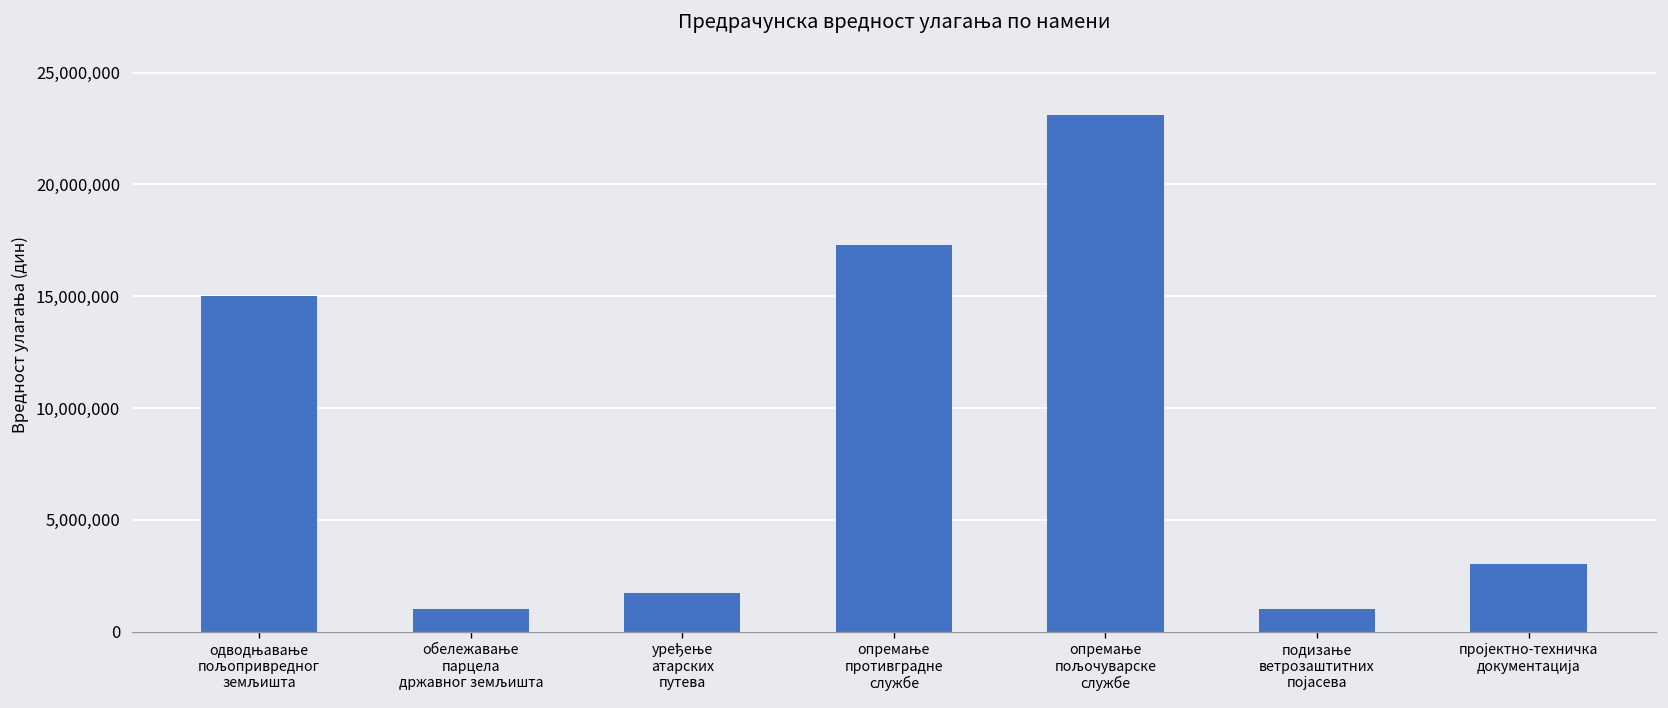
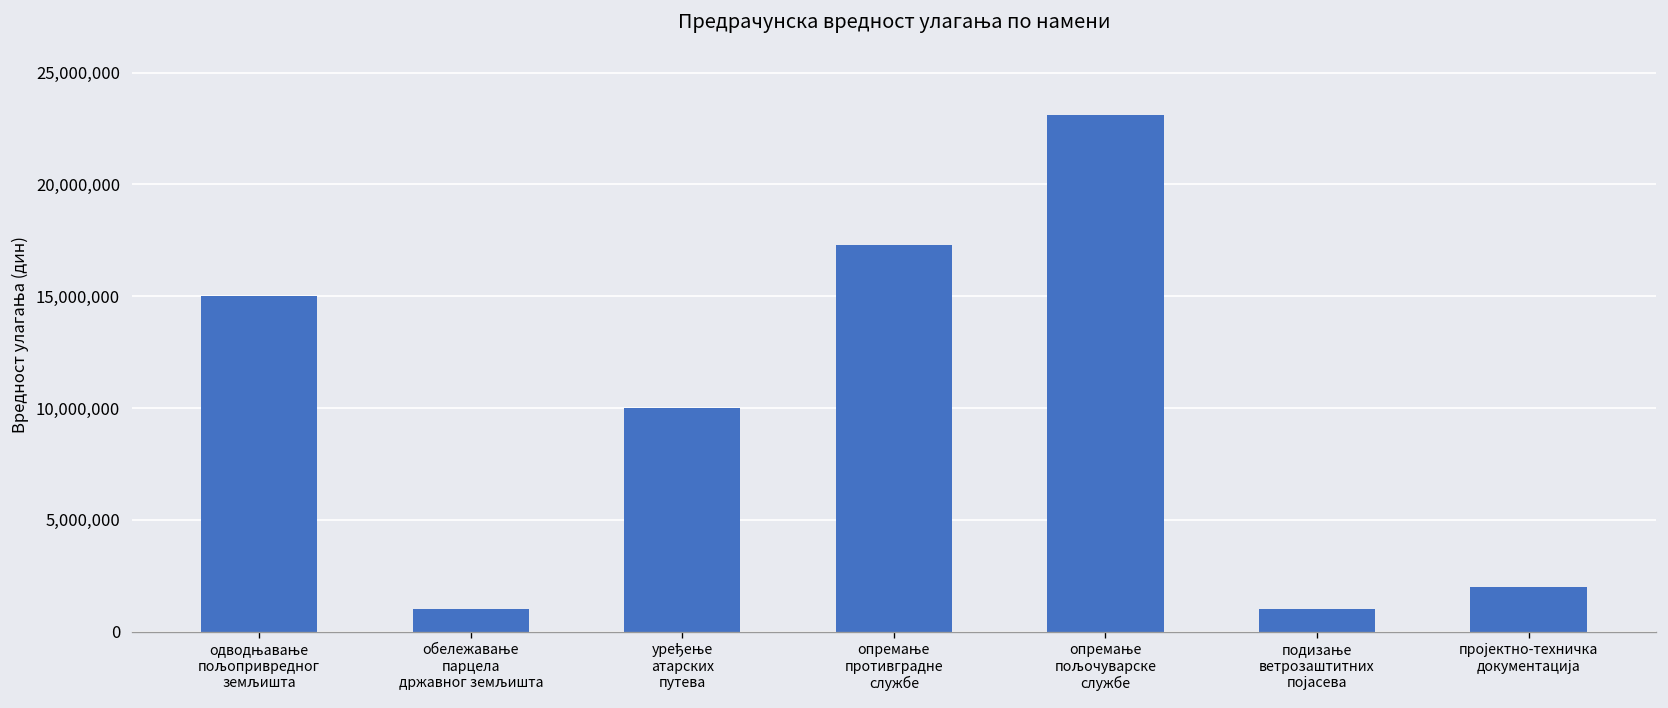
  {
    "одводњавање пољопривредног земљишта": "15,000,000",
    "обележавање парцела државног земљишта": "1,000,000",
-   "уређење атарских путева": "1,700,000",
+   "уређење атарских путева": "10,000,000",
    "опремање противградне службе": "17,300,000",
    "опремање пољочуварске службе": "23,100,000",
    "подизање ветрозаштитних појасева": "1,000,000",
-   "пројектно-техничка документација": "3,000,000"
+   "пројектно-техничка документација": "2,000,000"
  }
